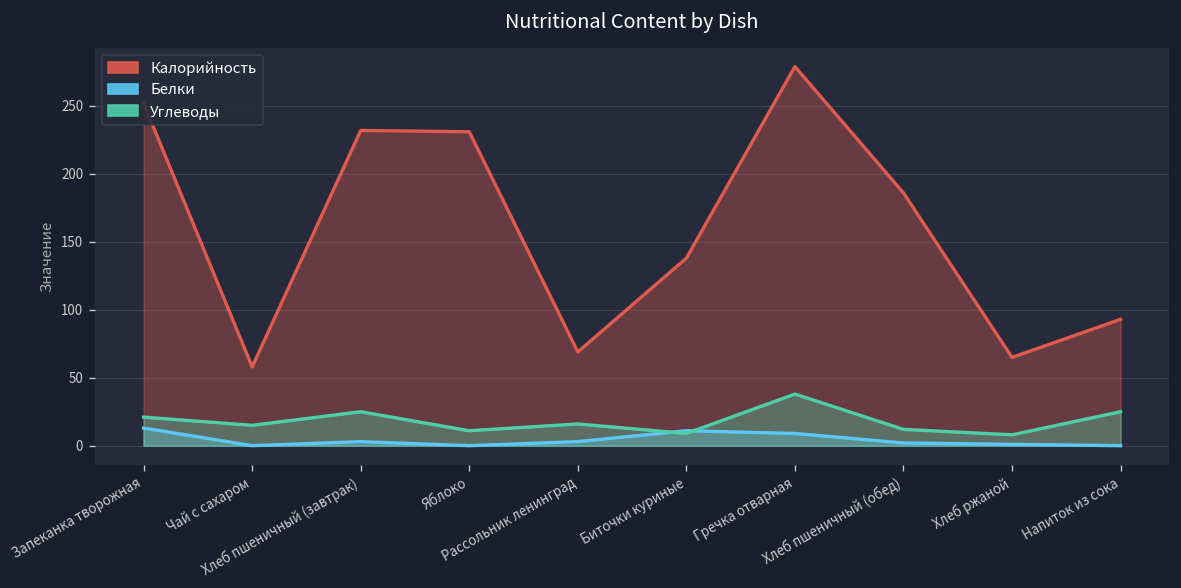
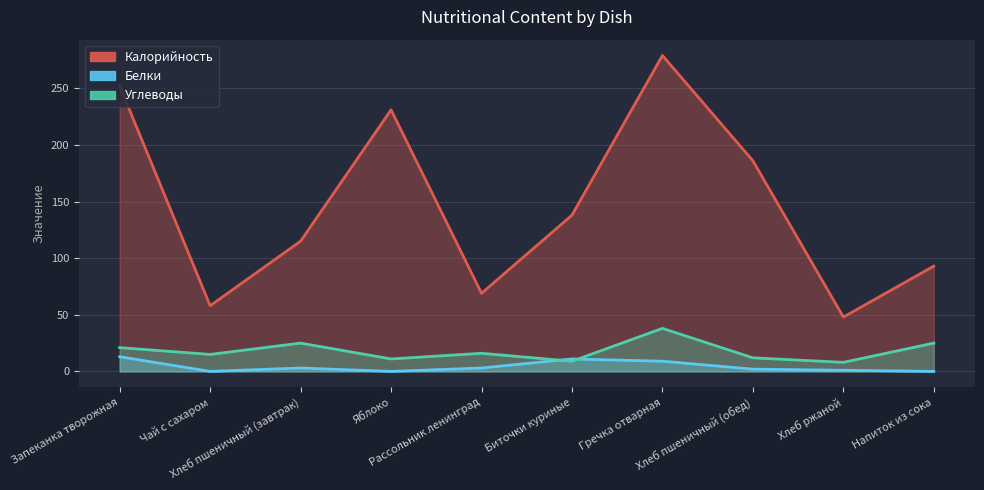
  {
    "Калорийность": {
      "Чай с сахаром": 58,
-     "Хлеб пшеничный (завтрак)": 232,
+     "Хлеб пшеничный (завтрак)": 115,
      "Яблоко": 231,
      "Рассольник ленинград": 69,
      "Биточки куриные": 138,
      "Гречка отварная": 279,
      "Хлеб пшеничный (обед)": 186,
-     "Хлеб ржаной": 65,
+     "Хлеб ржаной": 48,
      "Напиток из сока": 93
    }
  }
